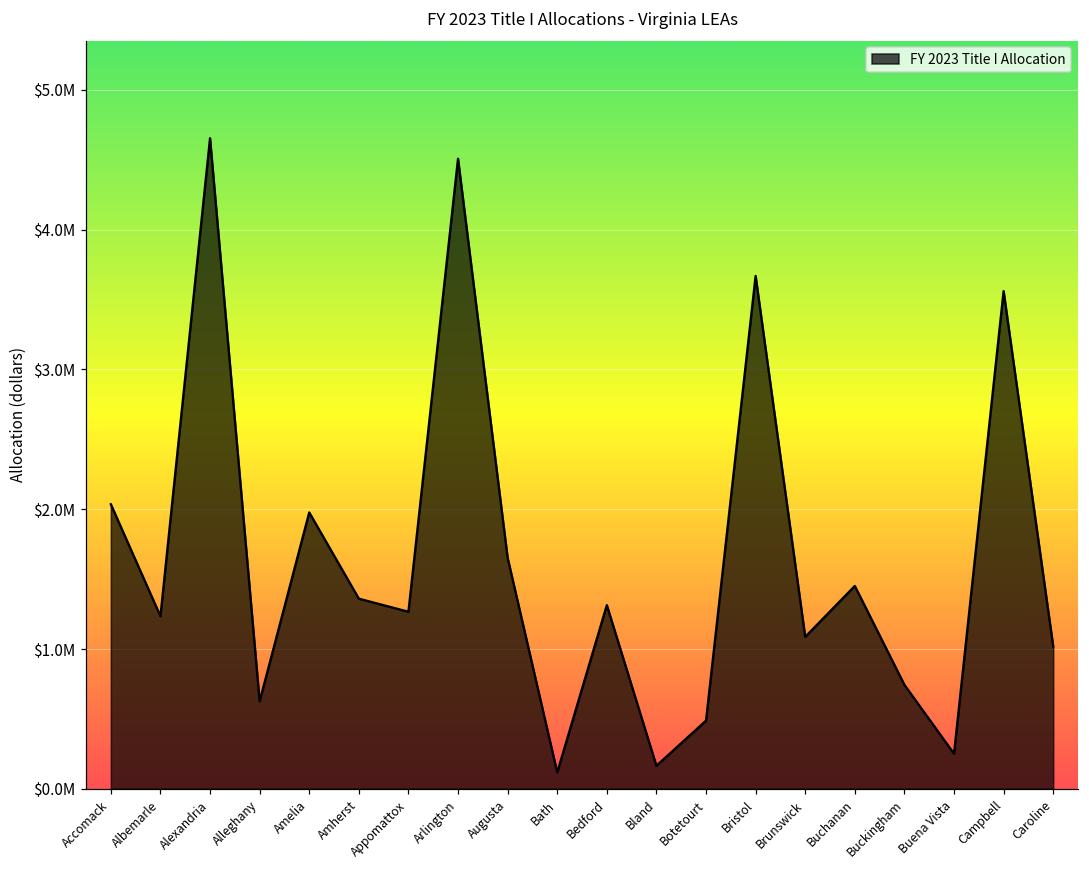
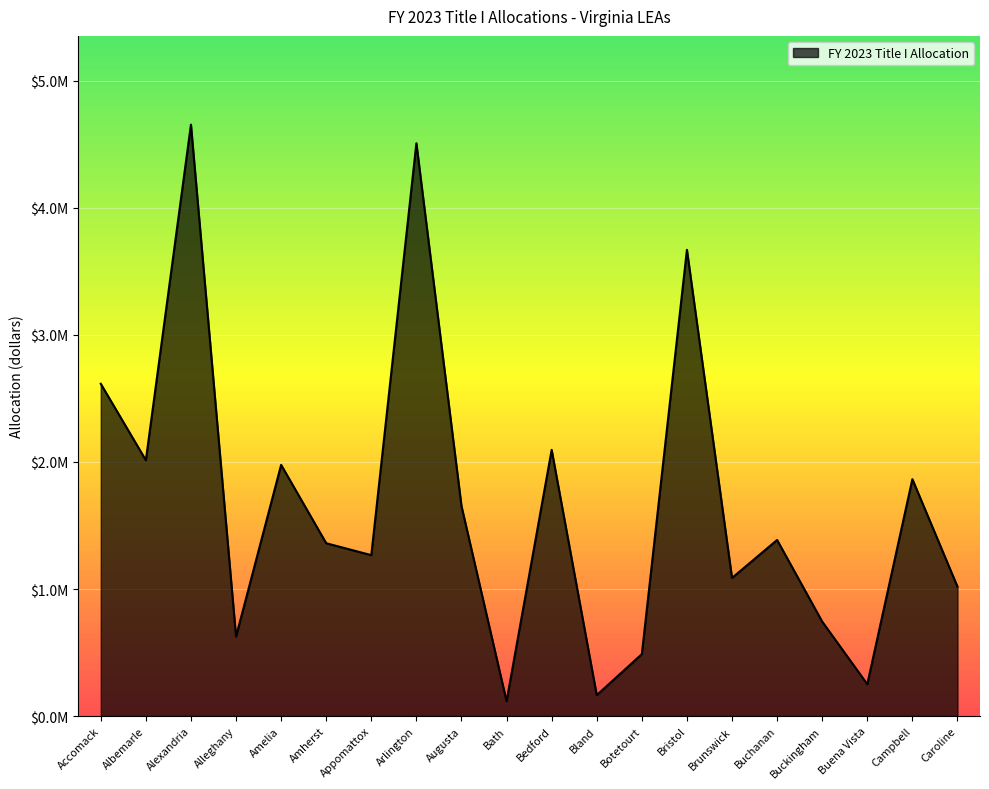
  {
-   "Accomack": "$2040000",
-   "Albemarle": "$1230000",
+   "Accomack": "$2620000",
+   "Albemarle": "$2010000",
    "Alexandria": "$4660000",
    "Alleghany": "$630000",
    "Amelia": "$1980000",
    "Amherst": "$1360000",
    "Appomattox": "$1270000",
    "Arlington": "$4510000",
    "Augusta": "$1650000",
    "Bath": "$120000",
-   "Bedford": "$1310000",
+   "Bedford": "$2100000",
    "Bland": "$160000",
    "Botetourt": "$490000",
    "Bristol": "$3670000",
    "Brunswick": "$1090000",
-   "Buchanan": "$1450000",
+   "Buchanan": "$1390000",
    "Buckingham": "$740000",
    "Buena Vista": "$250000",
-   "Campbell": "$3560000",
+   "Campbell": "$1860000",
    "Caroline": "$1020000"
  }
